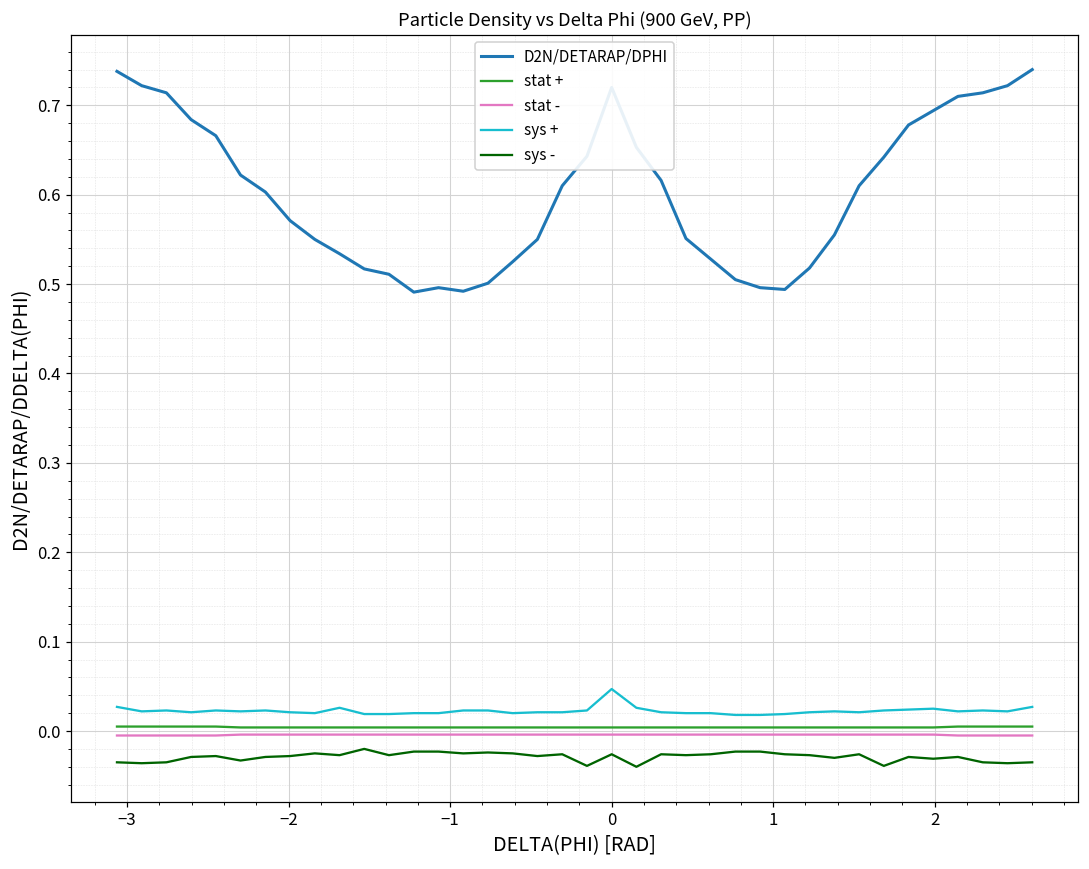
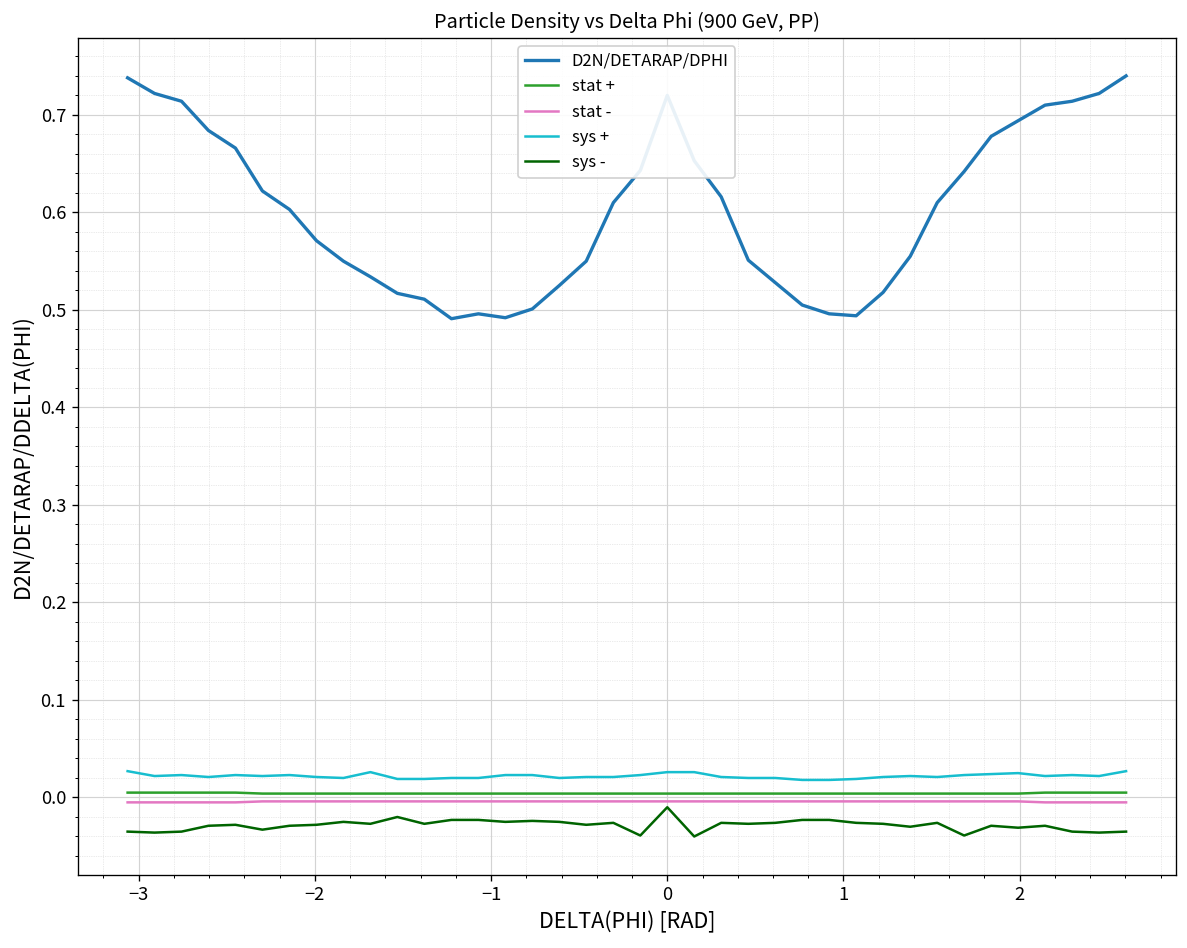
  {
    "stat +": {
      "0": 0.00
    },
    "stat -": {
      "0": 0.00
    },
    "sys +": {
-     "0": 0.05
+     "0": 0.03
    },
    "sys -": {
-     "0": -0.03
+     "0": -0.01
    }
  }
